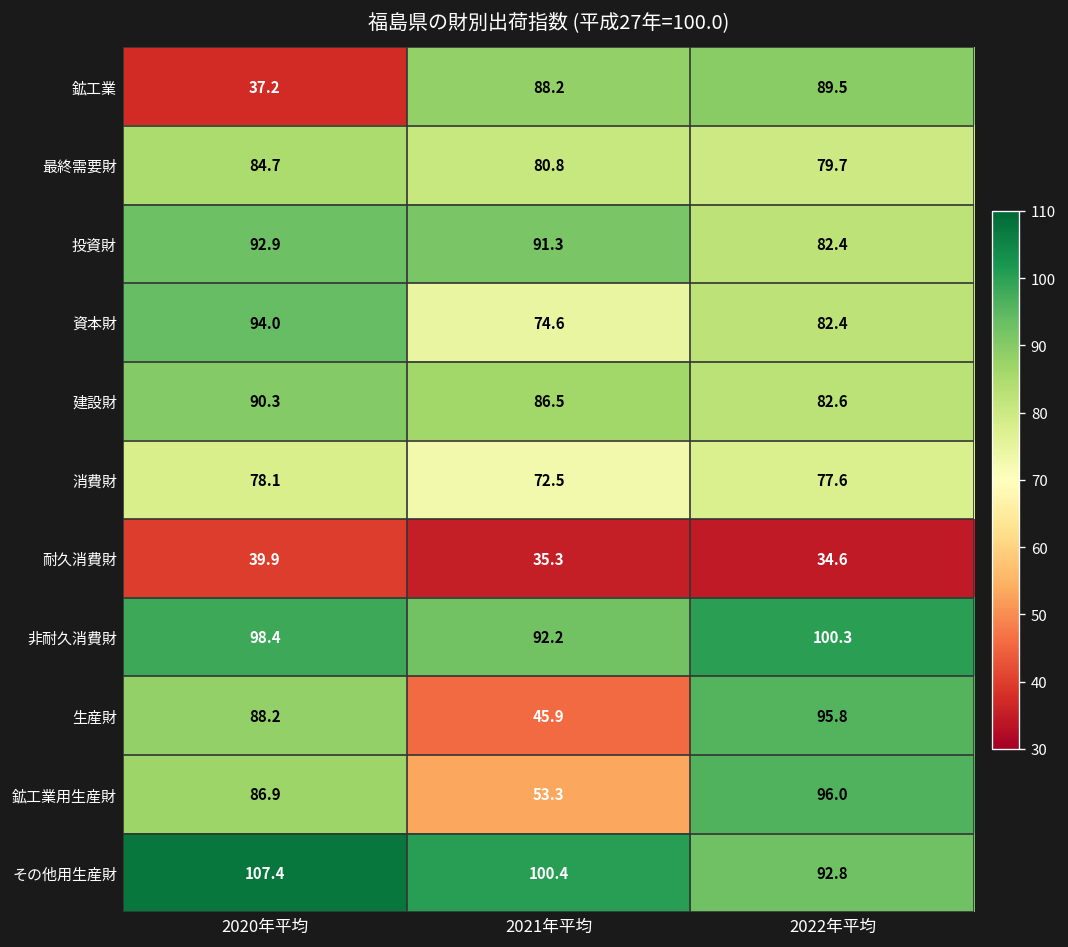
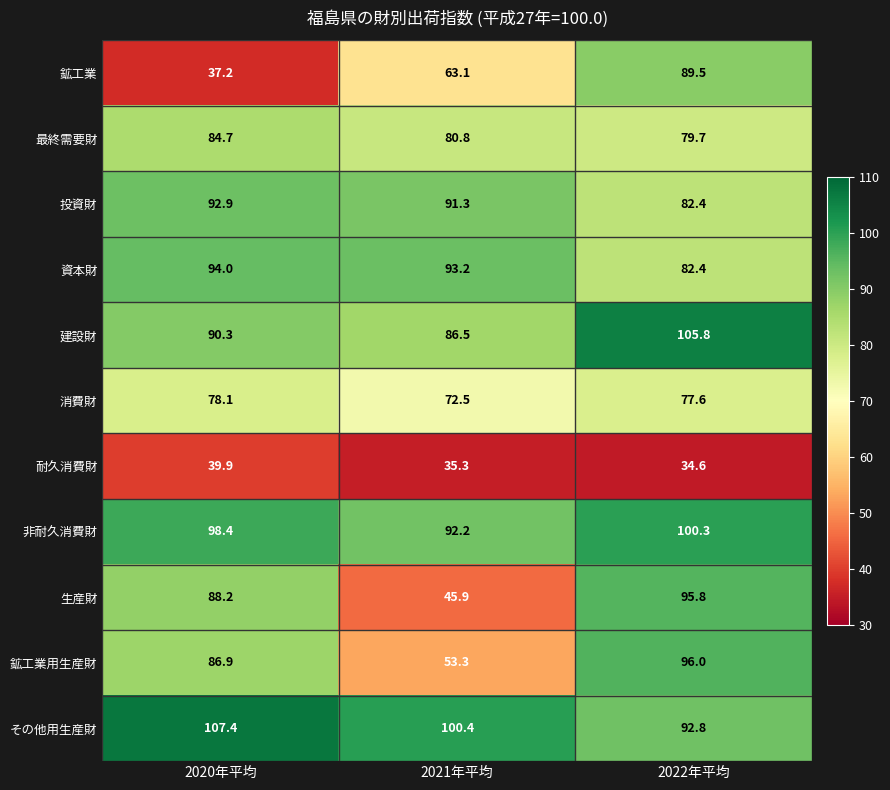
  {
    "鉱工業": {
      "2020年平均": 37.2,
-     "2021年平均": 88.2,
+     "2021年平均": 63.1,
      "2022年平均": 89.5
    },
    "最終需要財": {
      "2020年平均": 84.7,
      "2021年平均": 80.8,
      "2022年平均": 79.7
    },
    "投資財": {
      "2020年平均": 92.9,
      "2021年平均": 91.3,
      "2022年平均": 82.4
    },
    "資本財": {
      "2020年平均": 94.0,
-     "2021年平均": 74.6,
+     "2021年平均": 93.2,
      "2022年平均": 82.4
    },
    "建設財": {
      "2020年平均": 90.3,
      "2021年平均": 86.5,
-     "2022年平均": 82.6
+     "2022年平均": 105.8
    },
    "消費財": {
      "2020年平均": 78.1,
      "2021年平均": 72.5,
      "2022年平均": 77.6
    },
    "耐久消費財": {
      "2020年平均": 39.9,
      "2021年平均": 35.3,
      "2022年平均": 34.6
    },
    "非耐久消費財": {
      "2020年平均": 98.4,
      "2021年平均": 92.2,
      "2022年平均": 100.3
    },
    "生産財": {
      "2020年平均": 88.2,
      "2021年平均": 45.9,
      "2022年平均": 95.8
    },
    "鉱工業用生産財": {
      "2020年平均": 86.9,
      "2021年平均": 53.3,
      "2022年平均": 96.0
    },
    "その他用生産財": {
      "2020年平均": 107.4,
      "2021年平均": 100.4,
      "2022年平均": 92.8
    }
  }
